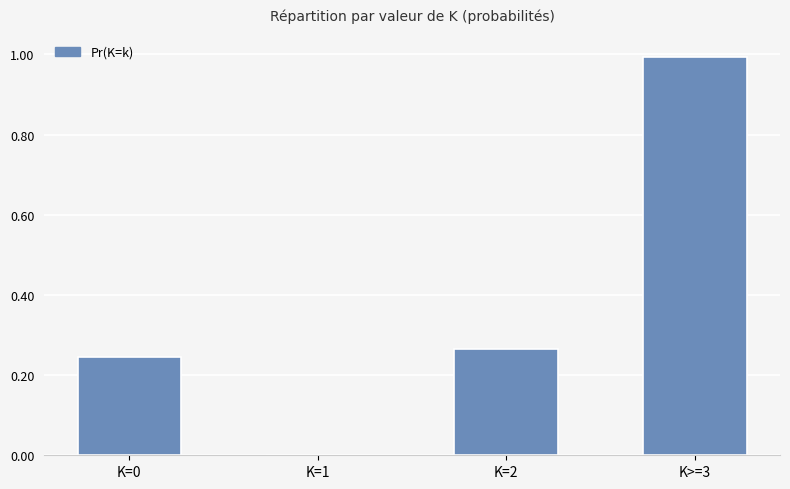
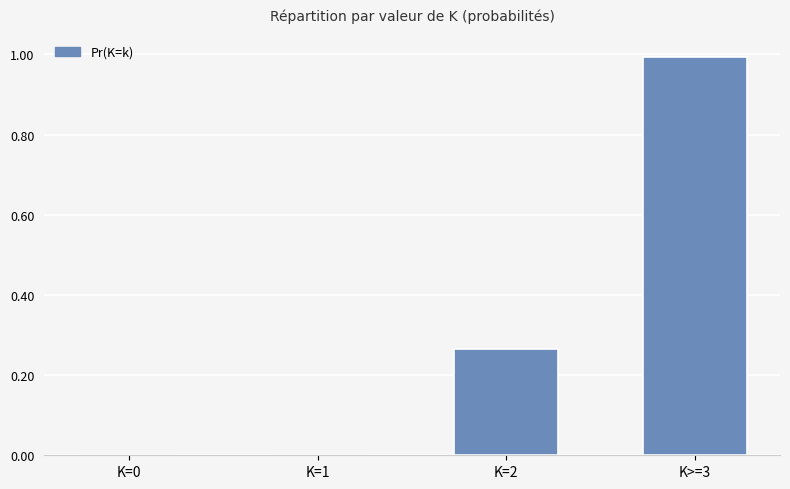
  {
-   "K=0": 0.25,
+   "K=0": 0.00,
    "K=2": 0.27,
    "K>=3": 0.99
  }
